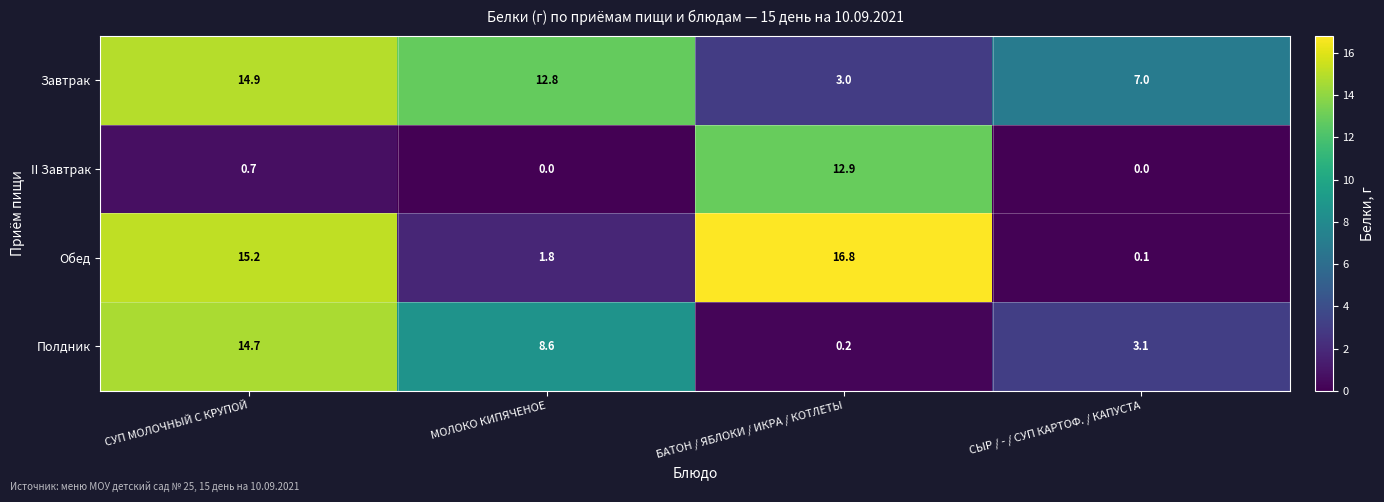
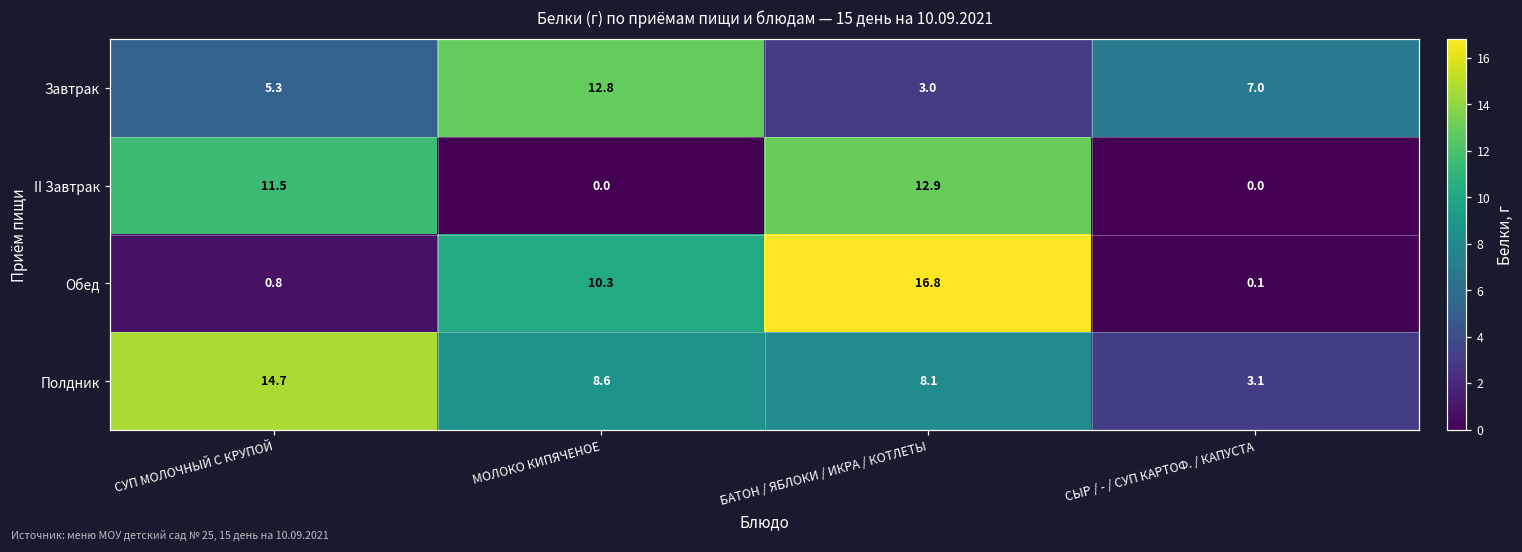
  {
    "Завтрак": {
-     "СУП МОЛОЧНЫЙ С КРУПОЙ": 14.9,
+     "СУП МОЛОЧНЫЙ С КРУПОЙ": 5.3,
      "МОЛОКО КИПЯЧЕНОЕ": 12.8,
      "БАТОН / ЯБЛОКИ / ИКРА / КОТЛЕТЫ": 3.0,
      "СЫР / - / СУП КАРТОФ. / КАПУСТА": 7.0
    },
    "II Завтрак": {
-     "СУП МОЛОЧНЫЙ С КРУПОЙ": 0.7,
+     "СУП МОЛОЧНЫЙ С КРУПОЙ": 11.5,
      "МОЛОКО КИПЯЧЕНОЕ": 0.0,
      "БАТОН / ЯБЛОКИ / ИКРА / КОТЛЕТЫ": 12.9,
      "СЫР / - / СУП КАРТОФ. / КАПУСТА": 0.0
    },
    "Обед": {
-     "СУП МОЛОЧНЫЙ С КРУПОЙ": 15.2,
-     "МОЛОКО КИПЯЧЕНОЕ": 1.8,
+     "СУП МОЛОЧНЫЙ С КРУПОЙ": 0.8,
+     "МОЛОКО КИПЯЧЕНОЕ": 10.3,
      "БАТОН / ЯБЛОКИ / ИКРА / КОТЛЕТЫ": 16.8,
      "СЫР / - / СУП КАРТОФ. / КАПУСТА": 0.1
    },
    "Полдник": {
      "СУП МОЛОЧНЫЙ С КРУПОЙ": 14.7,
      "МОЛОКО КИПЯЧЕНОЕ": 8.6,
-     "БАТОН / ЯБЛОКИ / ИКРА / КОТЛЕТЫ": 0.2,
+     "БАТОН / ЯБЛОКИ / ИКРА / КОТЛЕТЫ": 8.1,
      "СЫР / - / СУП КАРТОФ. / КАПУСТА": 3.1
    }
  }
